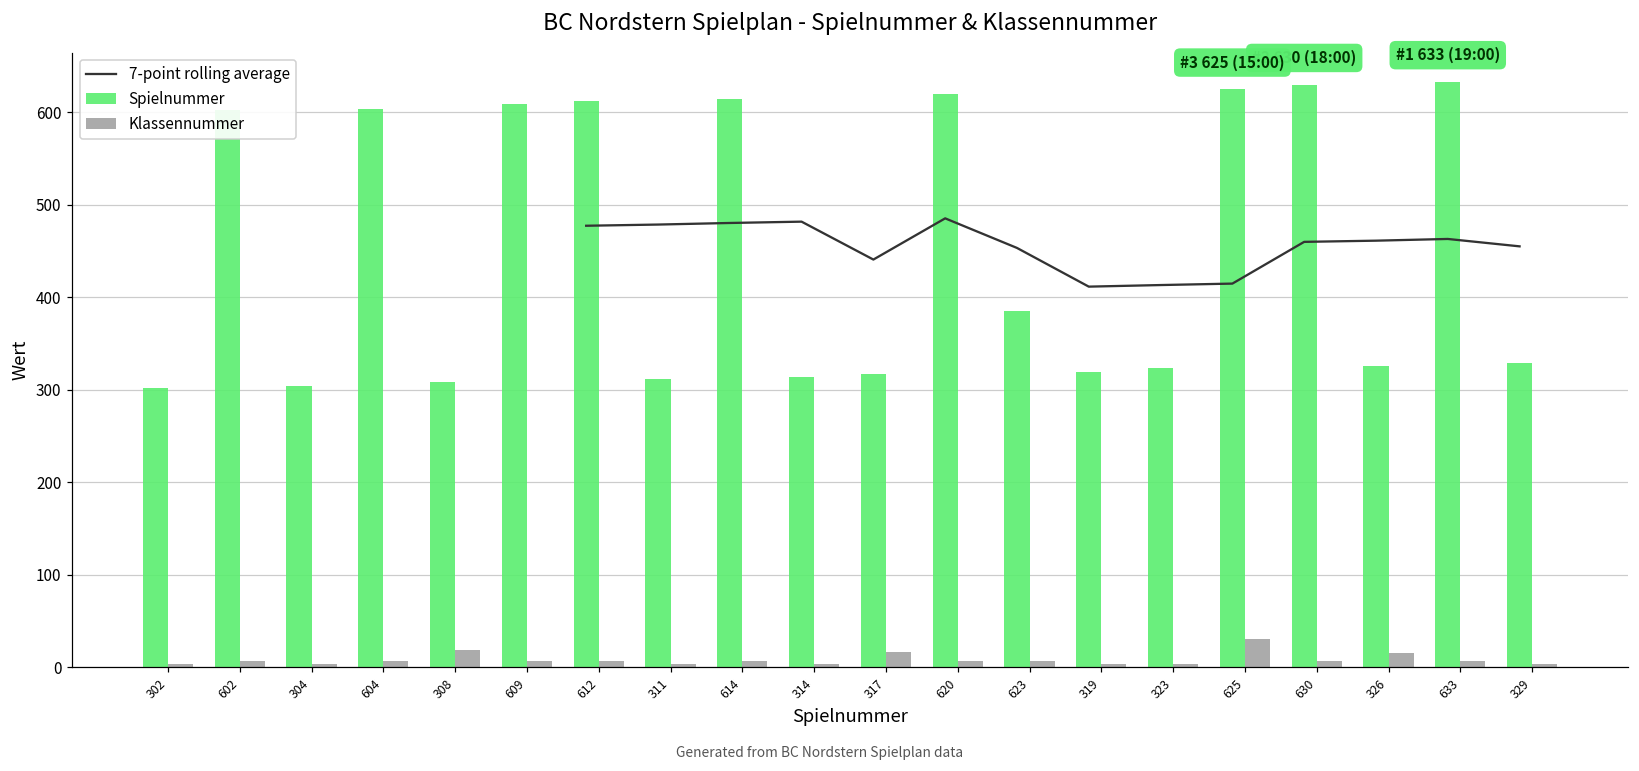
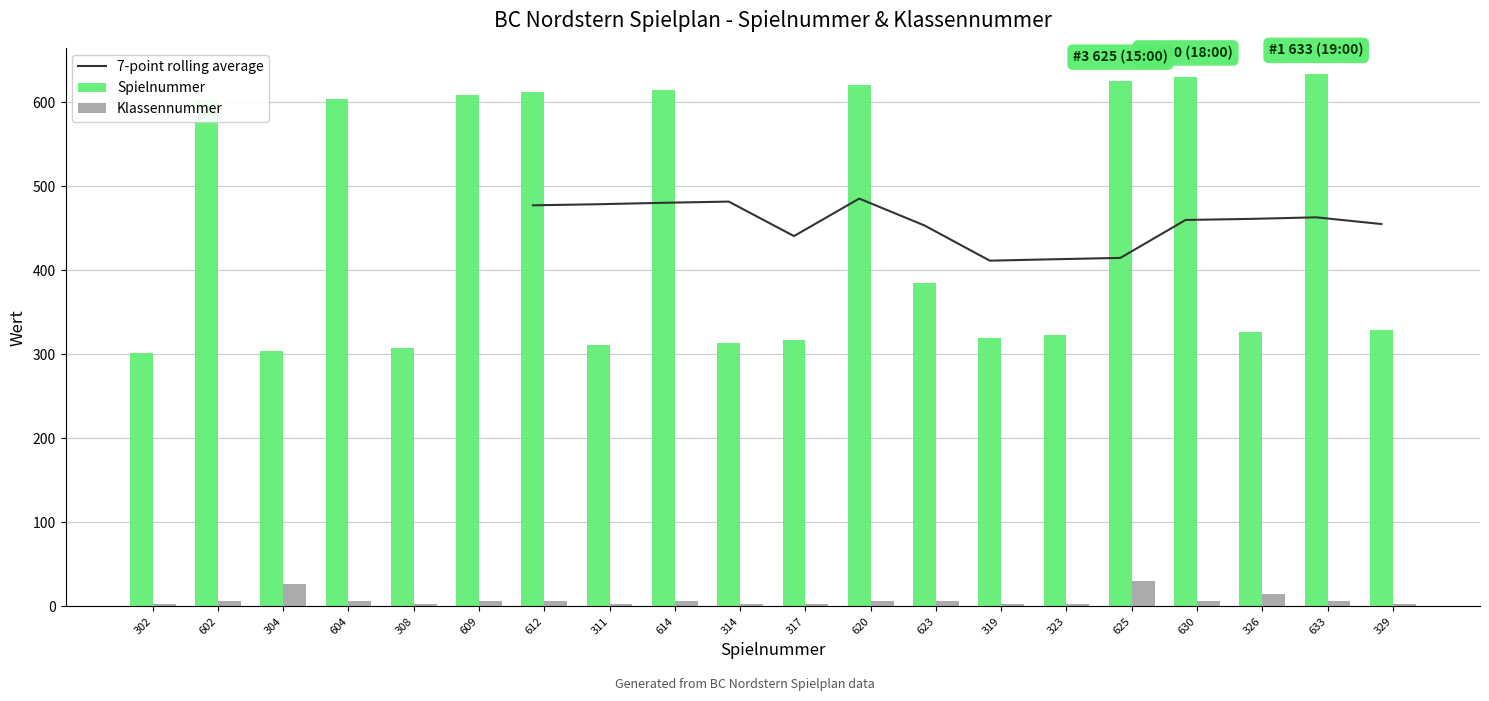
  {
    "Spielnummer": {
      "302": 300,
      "304": 300,
      "604": 600,
      "308": 310,
      "609": 610,
      "612": 610,
      "311": 310,
      "614": 610,
      "314": 310,
      "317": 320,
      "620": 620,
      "623": 390,
      "319": 320,
      "323": 320,
      "326": 330,
      "329": 330
    },
    "Klassennummer": {
      "302": 0,
      "602": 10,
-     "304": 0,
+     "304": 30,
      "604": 10,
-     "308": 20,
+     "308": 0,
      "609": 10,
      "612": 10,
      "311": 0,
      "614": 10,
      "314": 0,
-     "317": 20,
+     "317": 0,
      "620": 10,
      "623": 10,
      "319": 0,
      "323": 0,
      "625": 30,
      "630": 10,
      "326": 20,
      "633": 10,
      "329": 0
    }
  }
